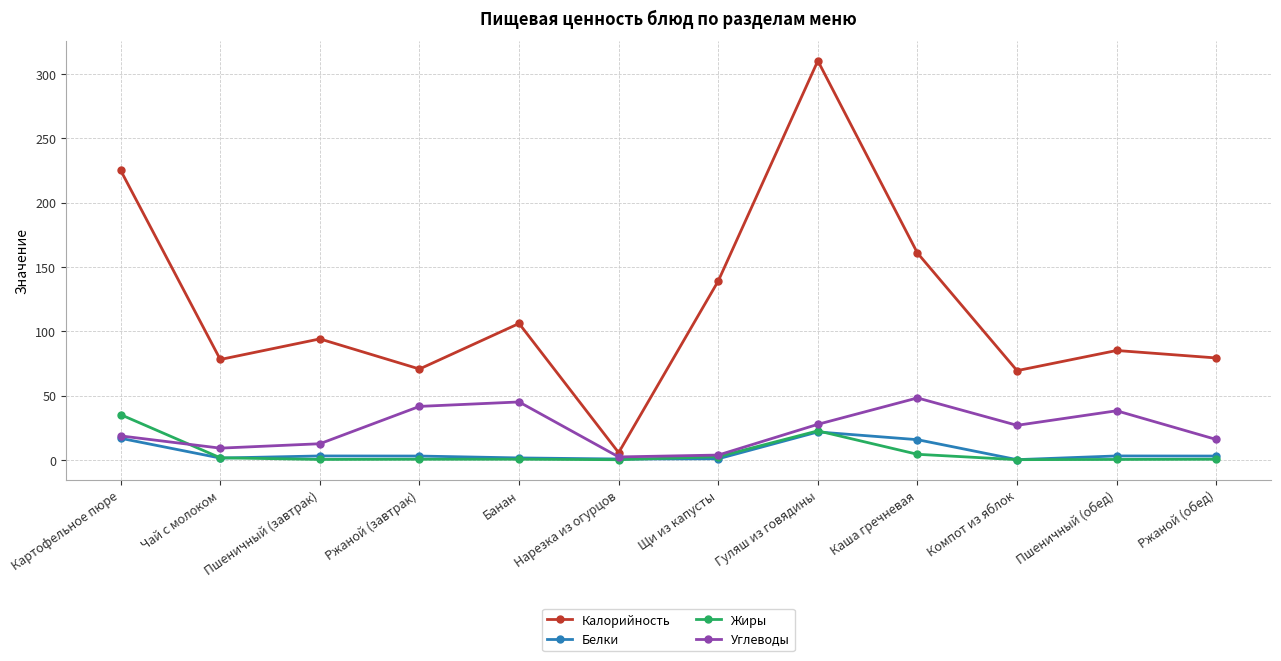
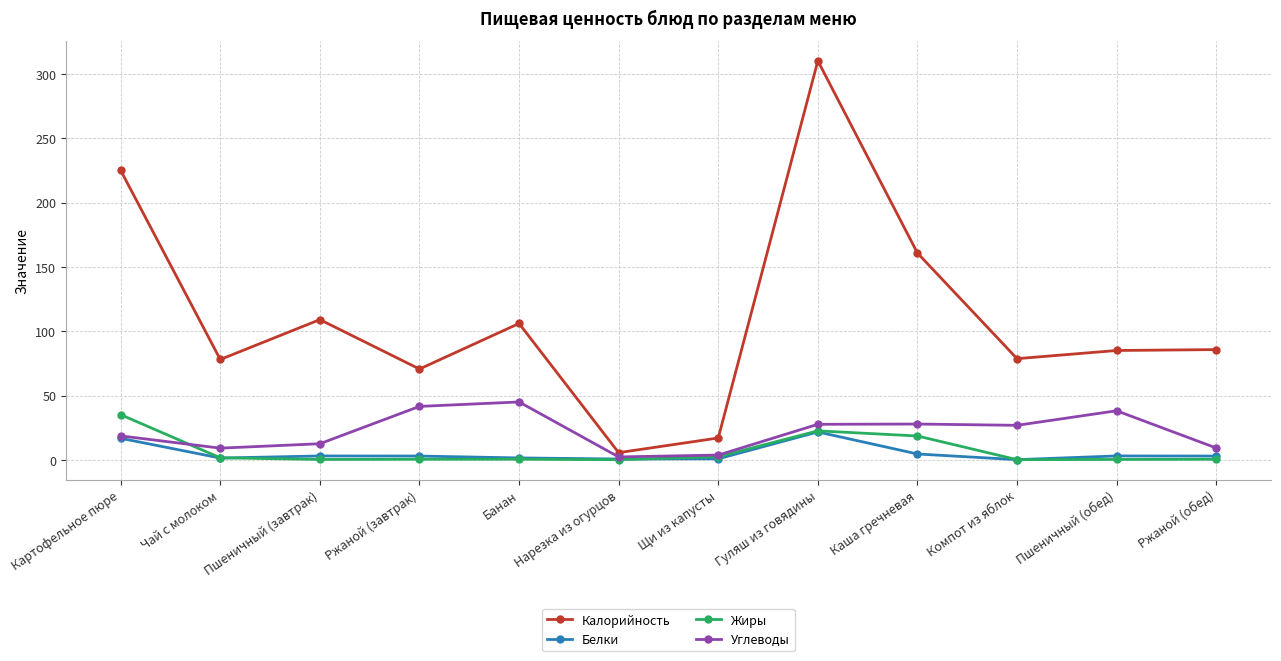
  {
    "Калорийность": {
      "Картофельное пюре": 225,
      "Чай с молоком": 78,
-     "Пшеничный (завтрак)": 94,
+     "Пшеничный (завтрак)": 109,
      "Ржаной (завтрак)": 71,
      "Банан": 106,
      "Нарезка из огурцов": 6,
-     "Щи из капусты": 139,
+     "Щи из капусты": 17,
      "Гуляш из говядины": 310,
      "Каша гречневая": 161,
-     "Компот из яблок": 69,
+     "Компот из яблок": 79,
      "Пшеничный (обед)": 85,
-     "Ржаной (обед)": 79
+     "Ржаной (обед)": 86
    },
    "Белки": {
      "Пшеничный (завтрак)": 3,
      "Ржаной (завтрак)": 3,
-     "Каша гречневая": 16,
+     "Каша гречневая": 5,
      "Пшеничный (обед)": 3,
      "Ржаной (обед)": 3
    },
    "Жиры": {
      "Картофельное пюре": 35,
      "Пшеничный (завтрак)": 0,
      "Ржаной (завтрак)": 0,
-     "Каша гречневая": 4,
+     "Каша гречневая": 19,
      "Пшеничный (обед)": 0,
      "Ржаной (обед)": 0
    },
    "Углеводы": {
      "Чай с молоком": 9,
      "Пшеничный (завтрак)": 13,
      "Ржаной (завтрак)": 42,
      "Банан": 45,
      "Гуляш из говядины": 28,
-     "Каша гречневая": 48,
+     "Каша гречневая": 28,
      "Компот из яблок": 27,
      "Пшеничный (обед)": 38,
-     "Ржаной (обед)": 16
+     "Ржаной (обед)": 9
    }
  }
